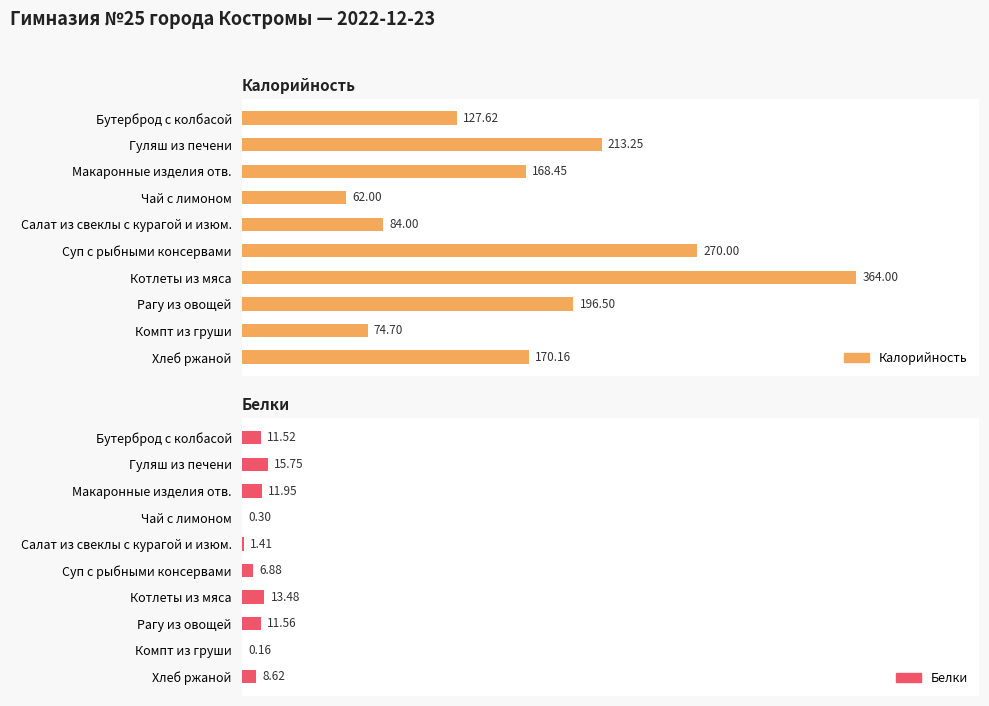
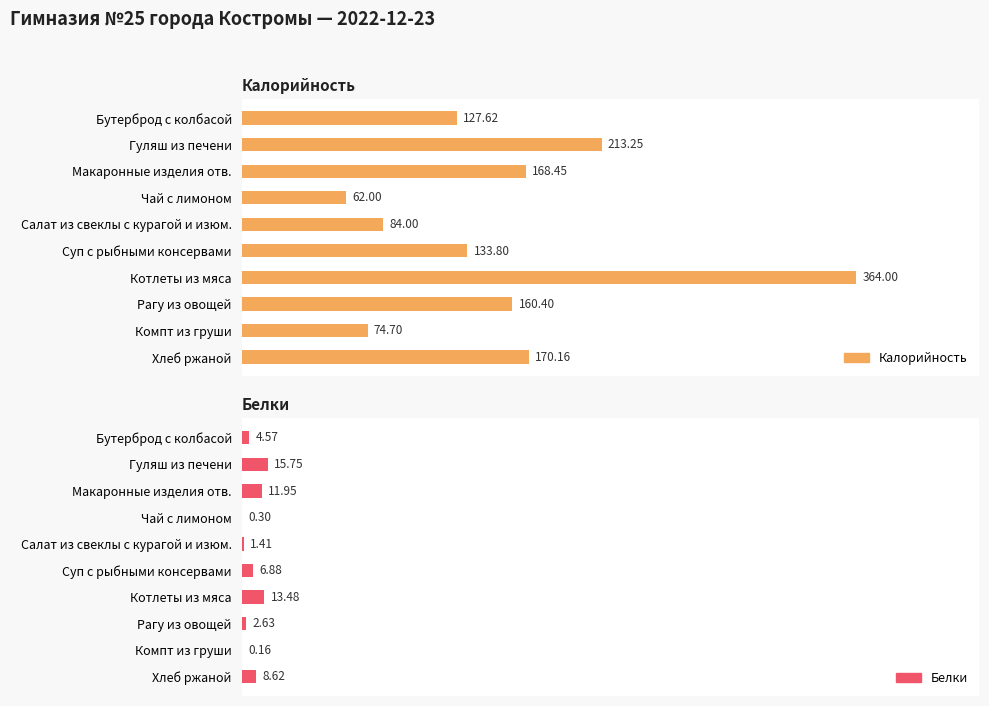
  {
    "Калорийность": {
-     "Суп с рыбными консервами": 270.00,
-     "Рагу из овощей": 196.50
+     "Суп с рыбными консервами": 133.80,
+     "Рагу из овощей": 160.40
    },
    "Белки": {
-     "Бутерброд с колбасой": 11.52,
-     "Рагу из овощей": 11.56
+     "Бутерброд с колбасой": 4.57,
+     "Рагу из овощей": 2.63
    }
  }
